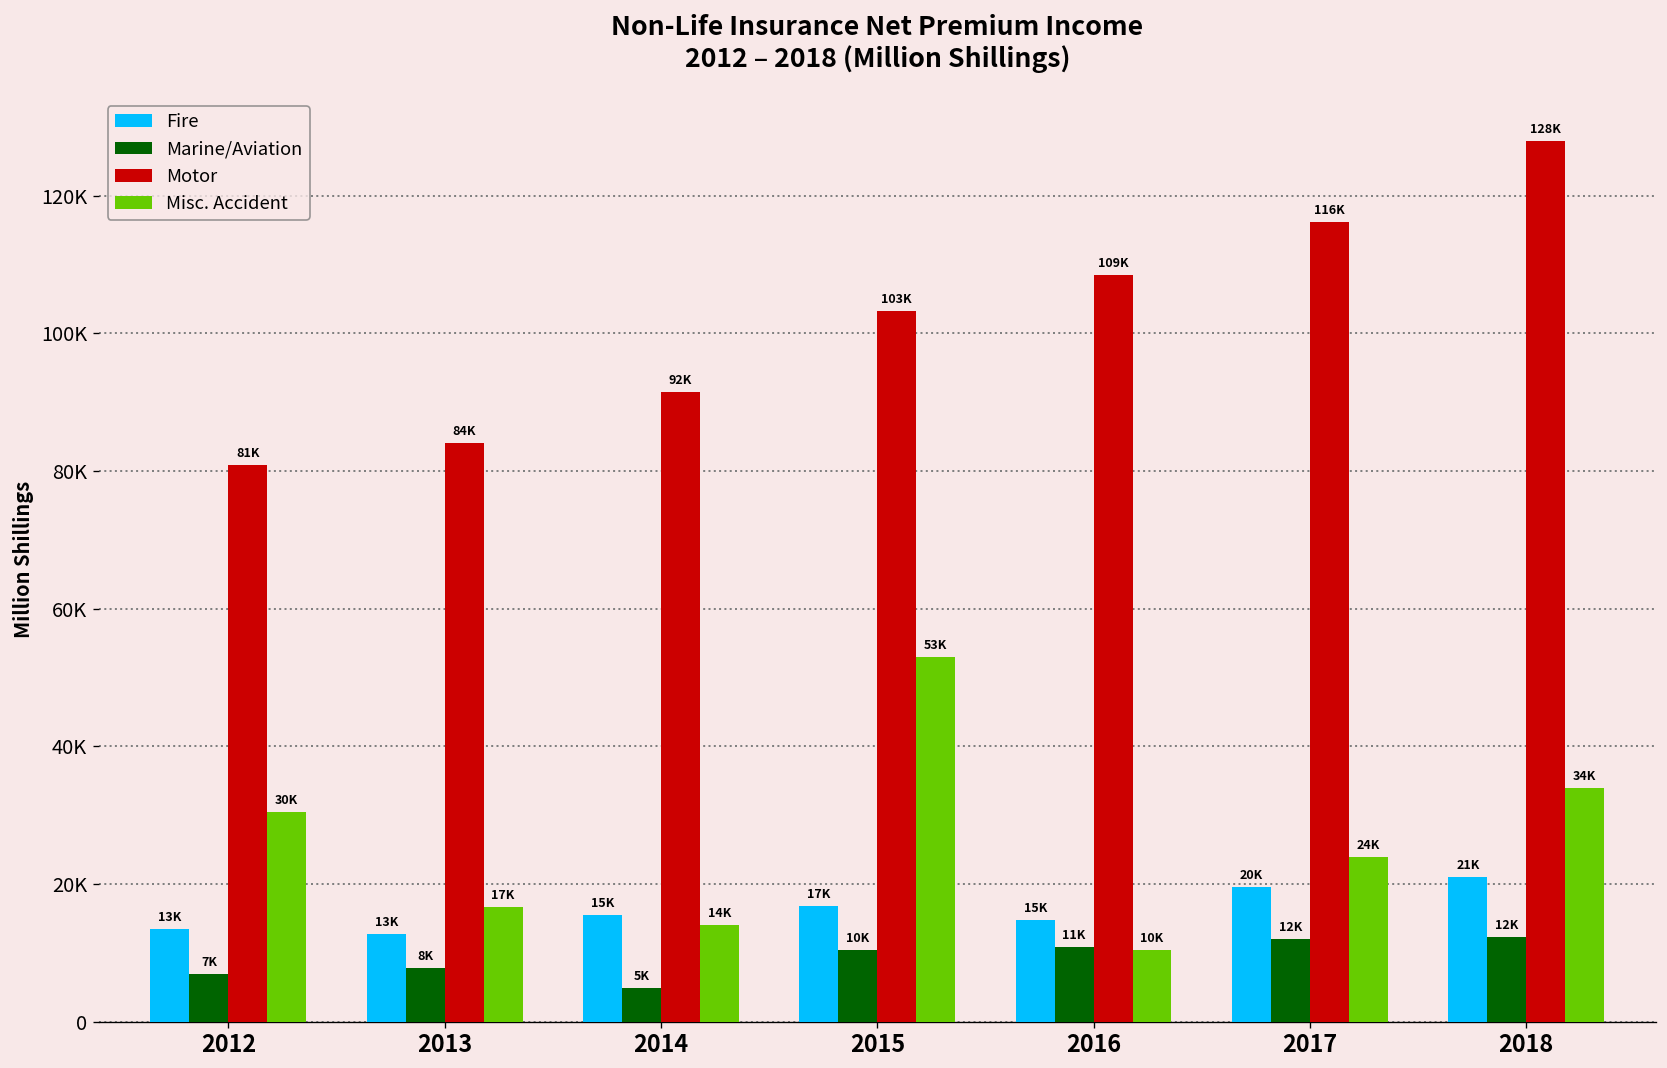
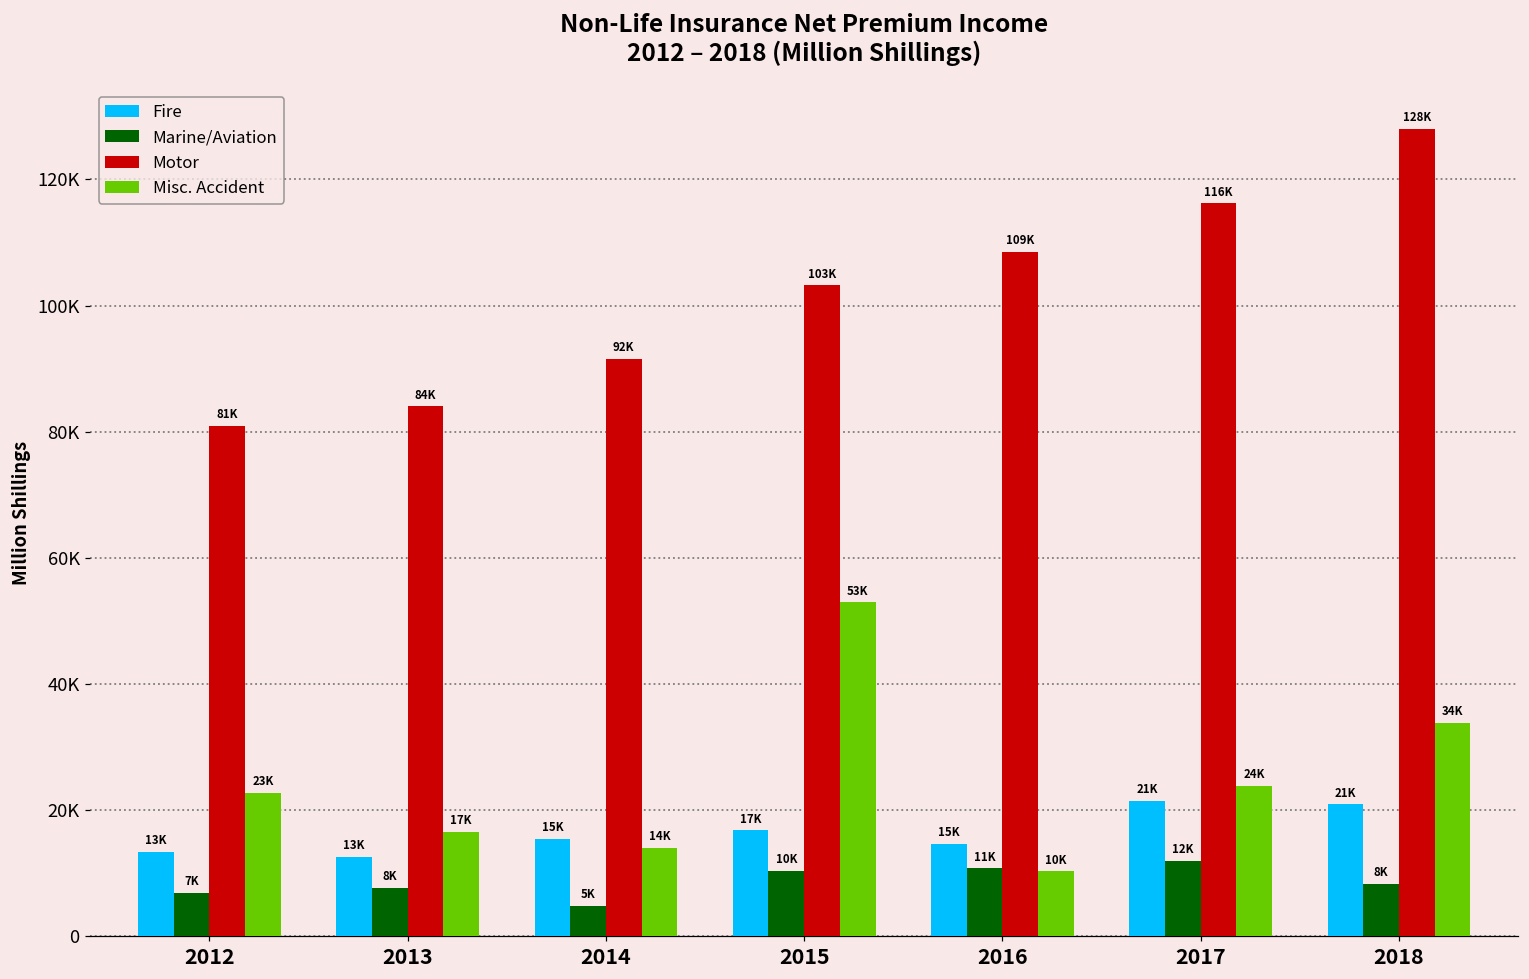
  {
    "Fire": {
      "2012": "13K",
      "2013": "13K",
      "2014": "15K",
      "2015": "17K",
      "2016": "15K",
-     "2017": "20K",
+     "2017": "21K",
      "2018": "21K"
    },
    "Marine/Aviation": {
      "2012": "7K",
      "2013": "8K",
      "2014": "5K",
      "2015": "10K",
      "2016": "11K",
      "2017": "12K",
-     "2018": "12K"
+     "2018": "8K"
    },
    "Motor": {
      "2012": "81K",
      "2013": "84K",
      "2014": "92K",
      "2015": "103K",
      "2016": "109K",
      "2017": "116K",
      "2018": "128K"
    },
    "Misc. Accident": {
-     "2012": "30K",
+     "2012": "23K",
      "2013": "17K",
      "2014": "14K",
      "2015": "53K",
      "2016": "10K",
      "2017": "24K",
      "2018": "34K"
    }
  }
